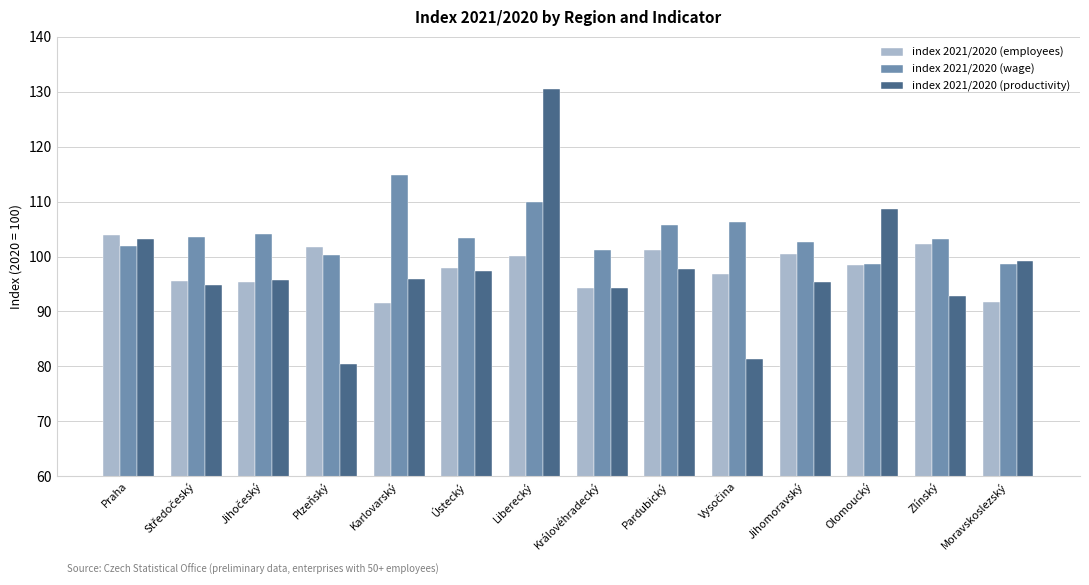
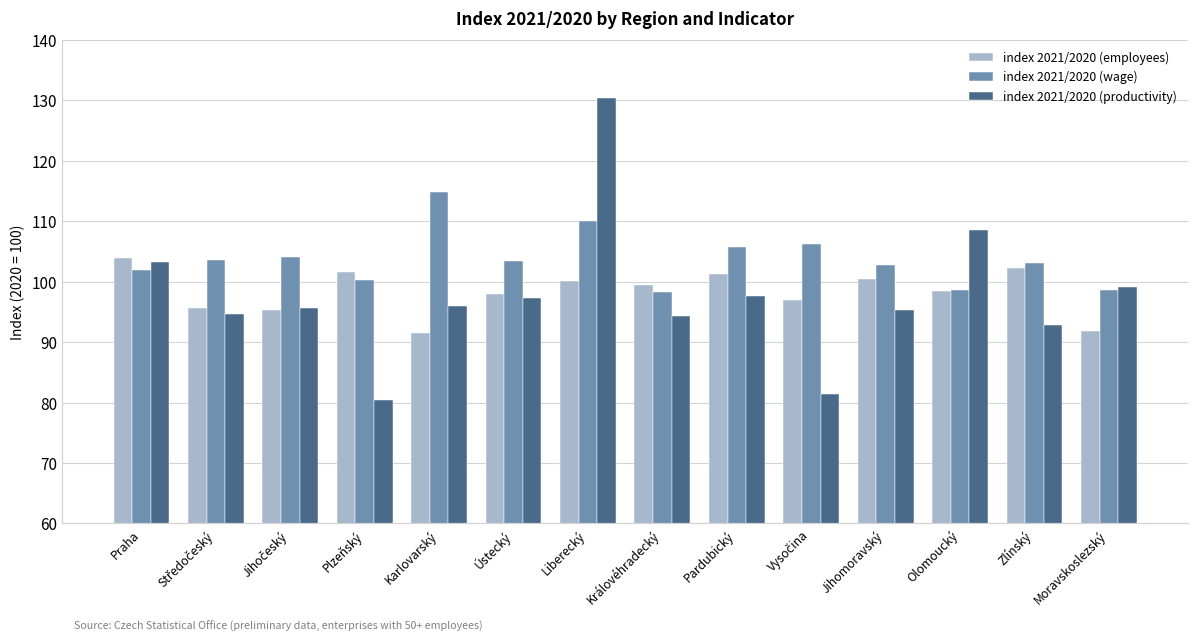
  {
    "index 2021/2020 (employees)": {
      "Praha": 104,
      "Středočeský": 96,
      "Plzeňský": 102,
      "Karlovarský": 92,
      "Ústecký": 98,
      "Liberecký": 100,
-     "Královéhradecký": 94,
+     "Královéhradecký": 99,
      "Pardubický": 101,
      "Vysočina": 97,
      "Jihomoravský": 100,
      "Olomoucký": 99,
      "Zlínský": 102,
      "Moravskoslezský": 92
    },
    "index 2021/2020 (wage)": {
      "Praha": 102,
      "Středočeský": 104,
      "Jihočeský": 104,
      "Plzeňský": 100,
      "Karlovarský": 115,
      "Ústecký": 103,
      "Liberecký": 110,
-     "Královéhradecký": 101,
+     "Královéhradecký": 98,
      "Pardubický": 106,
      "Vysočina": 106,
      "Jihomoravský": 103,
      "Olomoucký": 99,
      "Zlínský": 103,
      "Moravskoslezský": 99
    },
    "index 2021/2020 (productivity)": {
      "Praha": 103,
      "Středočeský": 95,
      "Jihočeský": 96,
      "Plzeňský": 80,
      "Karlovarský": 96,
      "Ústecký": 97,
      "Liberecký": 130,
      "Královéhradecký": 94,
      "Pardubický": 98,
      "Vysočina": 81,
      "Jihomoravský": 95,
      "Olomoucký": 109,
      "Zlínský": 93,
      "Moravskoslezský": 99
    }
  }
